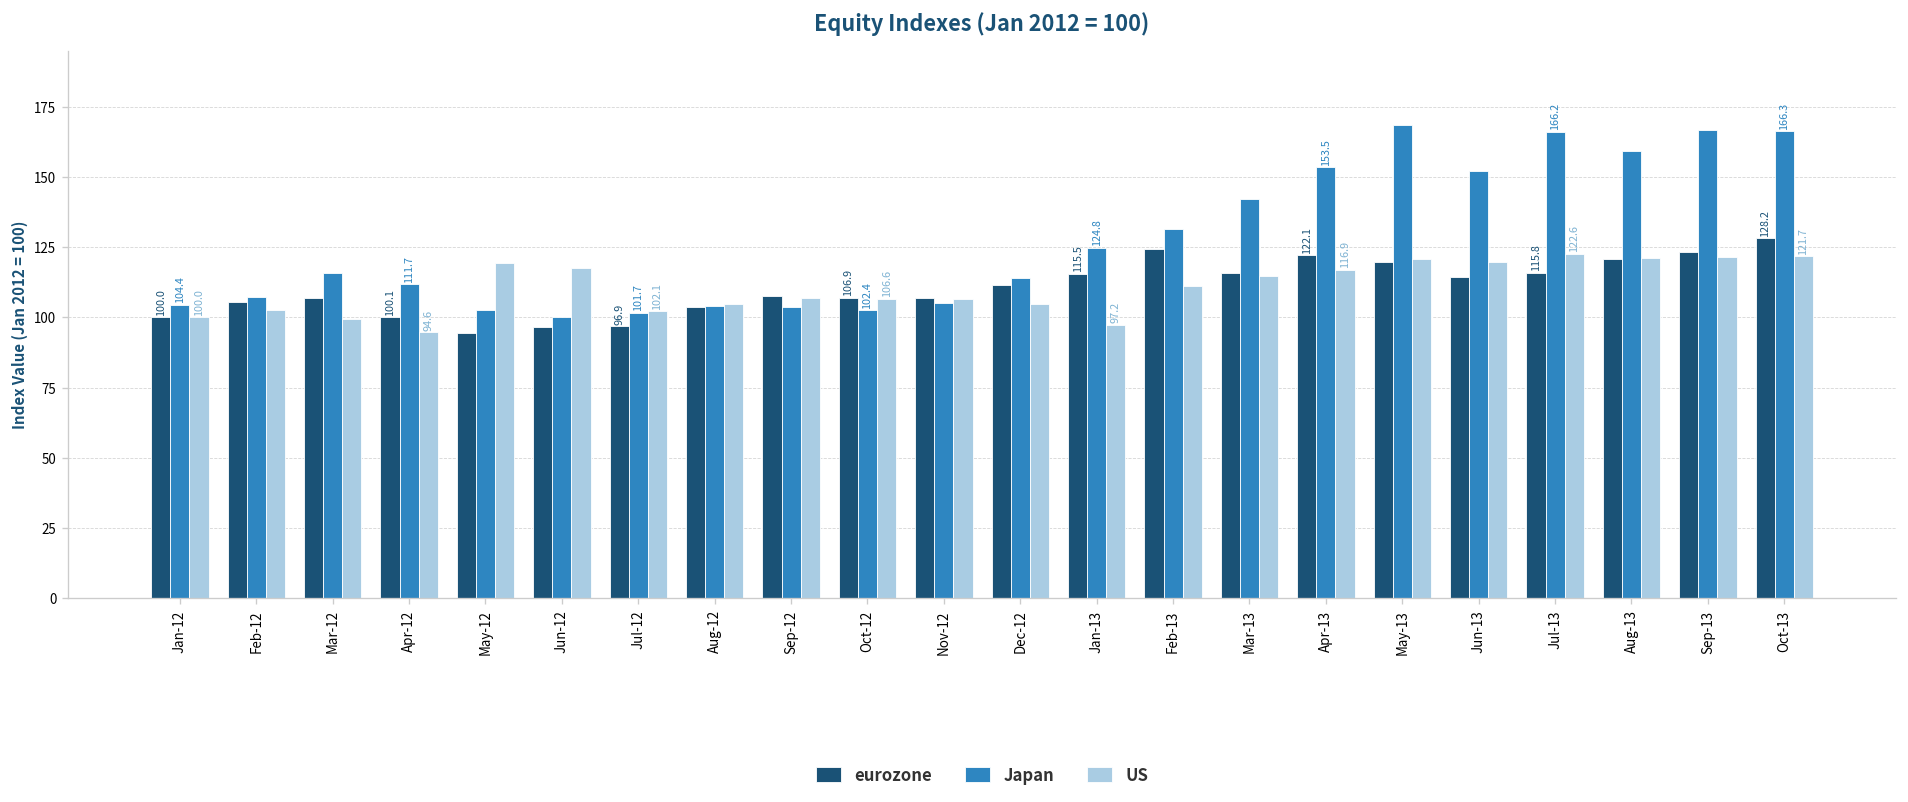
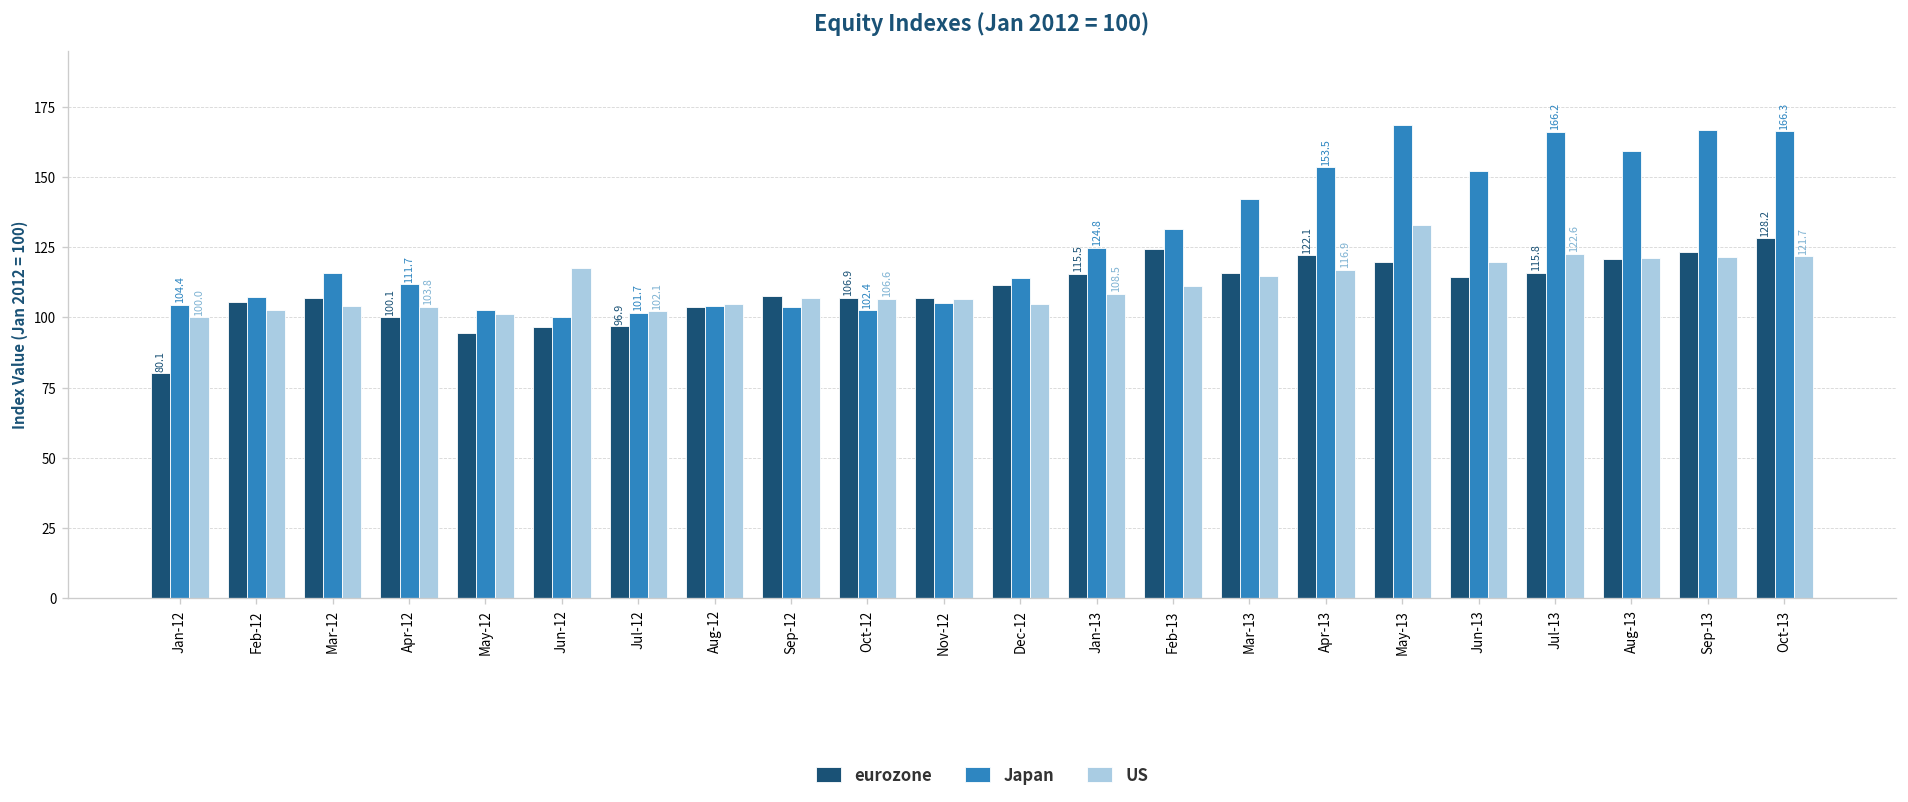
  {
    "eurozone": {
-     "Jan-12": 100.0,
+     "Jan-12": 80.1,
      "Apr-12": 100.1,
      "Jul-12": 96.9,
      "Oct-12": 106.9,
      "Jan-13": 115.5,
      "Apr-13": 122.1,
      "Jul-13": 115.8,
      "Oct-13": 128.2
    },
    "Japan": {
      "Jan-12": 104.4,
      "Apr-12": 111.7,
      "Jul-12": 101.7,
      "Oct-12": 102.4,
      "Jan-13": 124.8,
      "Apr-13": 153.5,
      "Jul-13": 166.2,
      "Oct-13": 166.3
    },
    "US": {
      "Jan-12": 100.0,
-     "Mar-12": 99,
-     "Apr-12": 94.6,
-     "May-12": 119,
+     "Mar-12": 104,
+     "Apr-12": 103.8,
+     "May-12": 101,
      "Jul-12": 102.1,
      "Oct-12": 106.6,
-     "Jan-13": 97.2,
+     "Jan-13": 108.5,
      "Apr-13": 116.9,
-     "May-13": 121,
+     "May-13": 133,
      "Jul-13": 122.6,
      "Oct-13": 121.7
    }
  }
